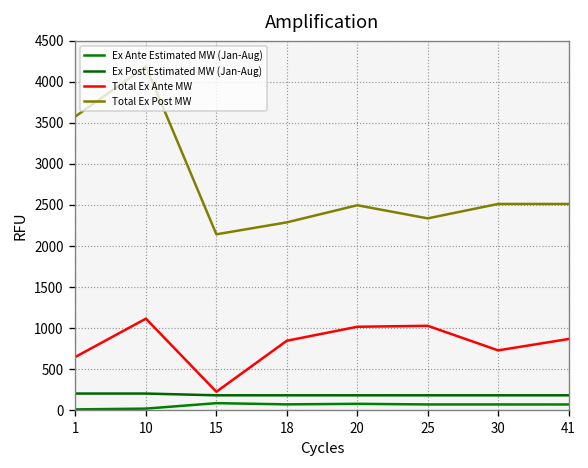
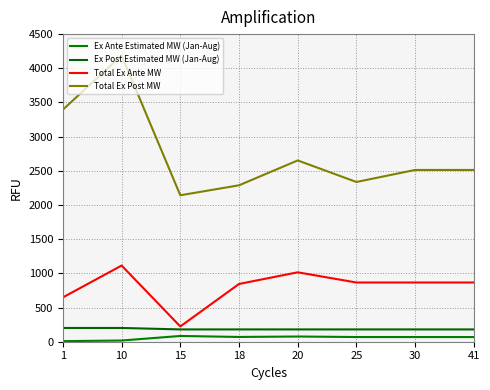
  {
    "Total Ex Ante MW": {
      "1": 600,
      "10": 1100,
      "15": 200,
      "18": 800,
      "20": 1000,
-     "25": 1000,
-     "30": 700,
+     "25": 900,
+     "30": 900,
      "41": 900
    },
    "Total Ex Post MW": {
-     "1": 3600,
+     "1": 3400,
      "15": 2100,
      "18": 2300,
-     "20": 2500,
+     "20": 2700,
      "25": 2300,
      "30": 2500,
      "41": 2500
    }
  }
